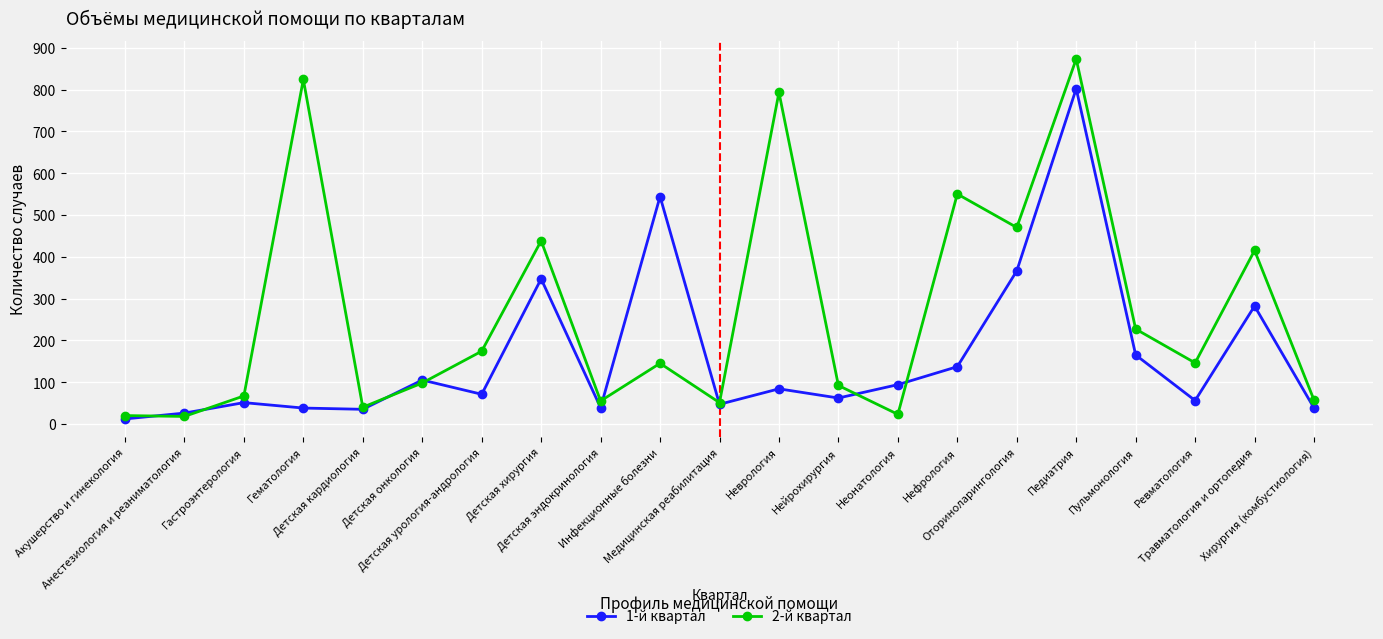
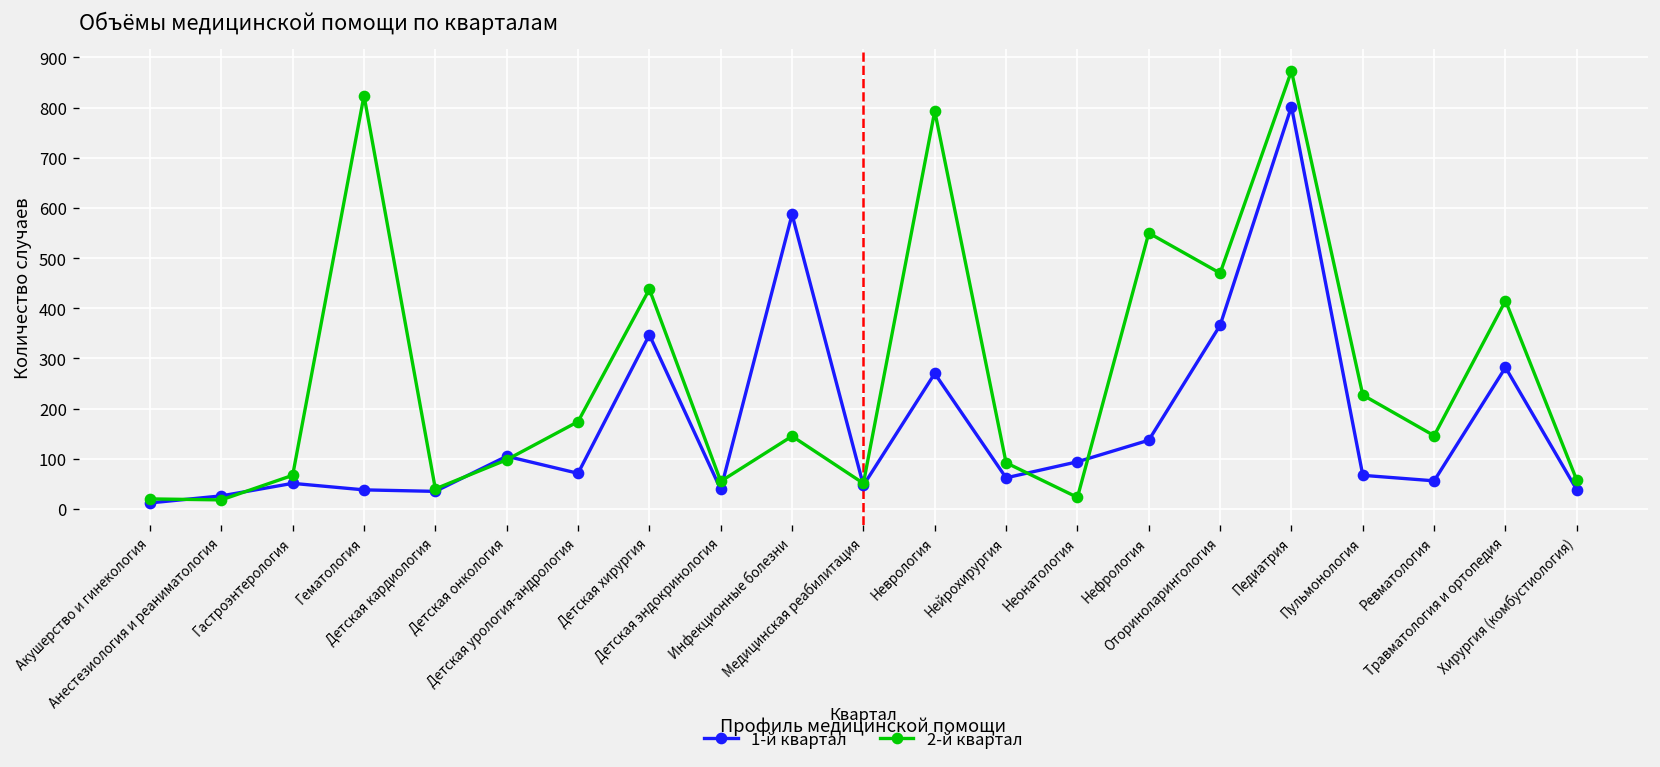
  {
    "1-й квартал": {
      "Акушерство и гинекология": 10,
      "Анестезиология и реаниматология": 30,
      "Гастроэнтерология": 50,
      "Гематология": 40,
      "Детская онкология": 110,
      "Детская урология-андрология": 70,
      "Детская хирургия": 350,
      "Детская эндокринология": 40,
-     "Инфекционные болезни": 540,
-     "Неврология": 80,
+     "Инфекционные болезни": 590,
+     "Неврология": 270,
      "Нейрохирургия": 60,
      "Неонатология": 90,
      "Нефрология": 140,
      "Оториноларингология": 370,
      "Педиатрия": 800,
-     "Пульмонология": 170,
+     "Пульмонология": 70,
      "Ревматология": 60,
      "Травматология и ортопедия": 280,
      "Хирургия (комбустиология)": 40
    },
    "2-й квартал": {
      "Акушерство и гинекология": 20,
      "Анестезиология и реаниматология": 20,
      "Гастроэнтерология": 70,
      "Гематология": 820,
      "Детская онкология": 100,
      "Детская урология-андрология": 170,
      "Детская хирургия": 440,
      "Детская эндокринология": 60,
      "Инфекционные болезни": 150,
      "Неврология": 790,
      "Нейрохирургия": 90,
      "Неонатология": 20,
      "Нефрология": 550,
      "Оториноларингология": 470,
      "Педиатрия": 870,
      "Пульмонология": 230,
      "Ревматология": 150,
      "Травматология и ортопедия": 420,
      "Хирургия (комбустиология)": 60
    }
  }
